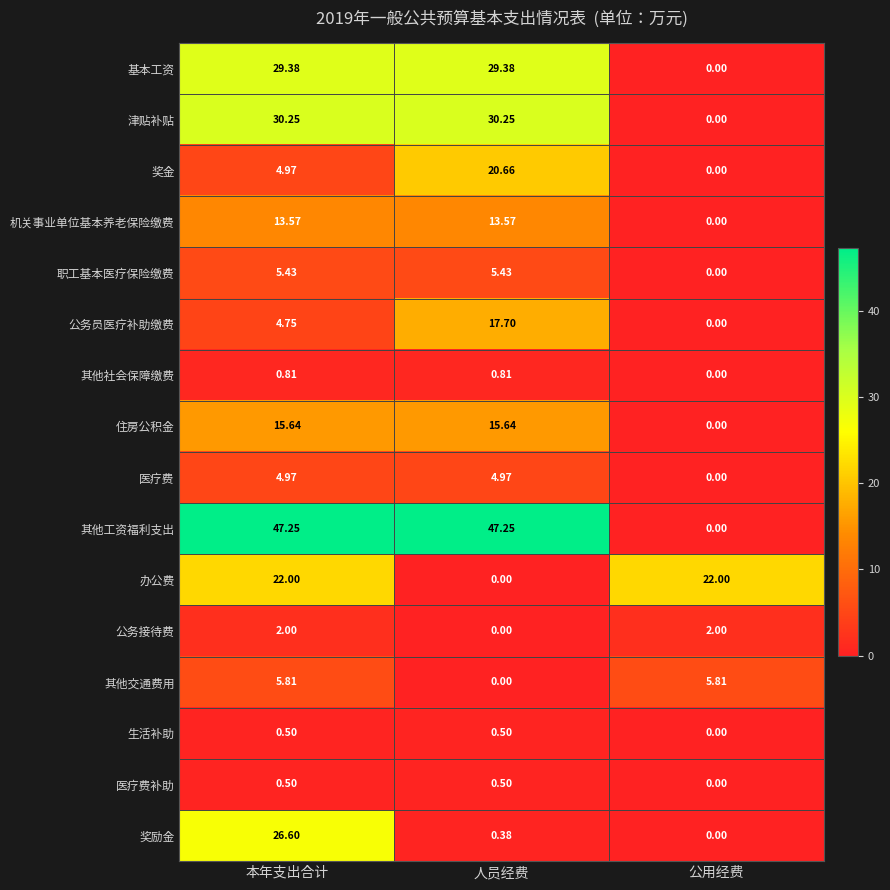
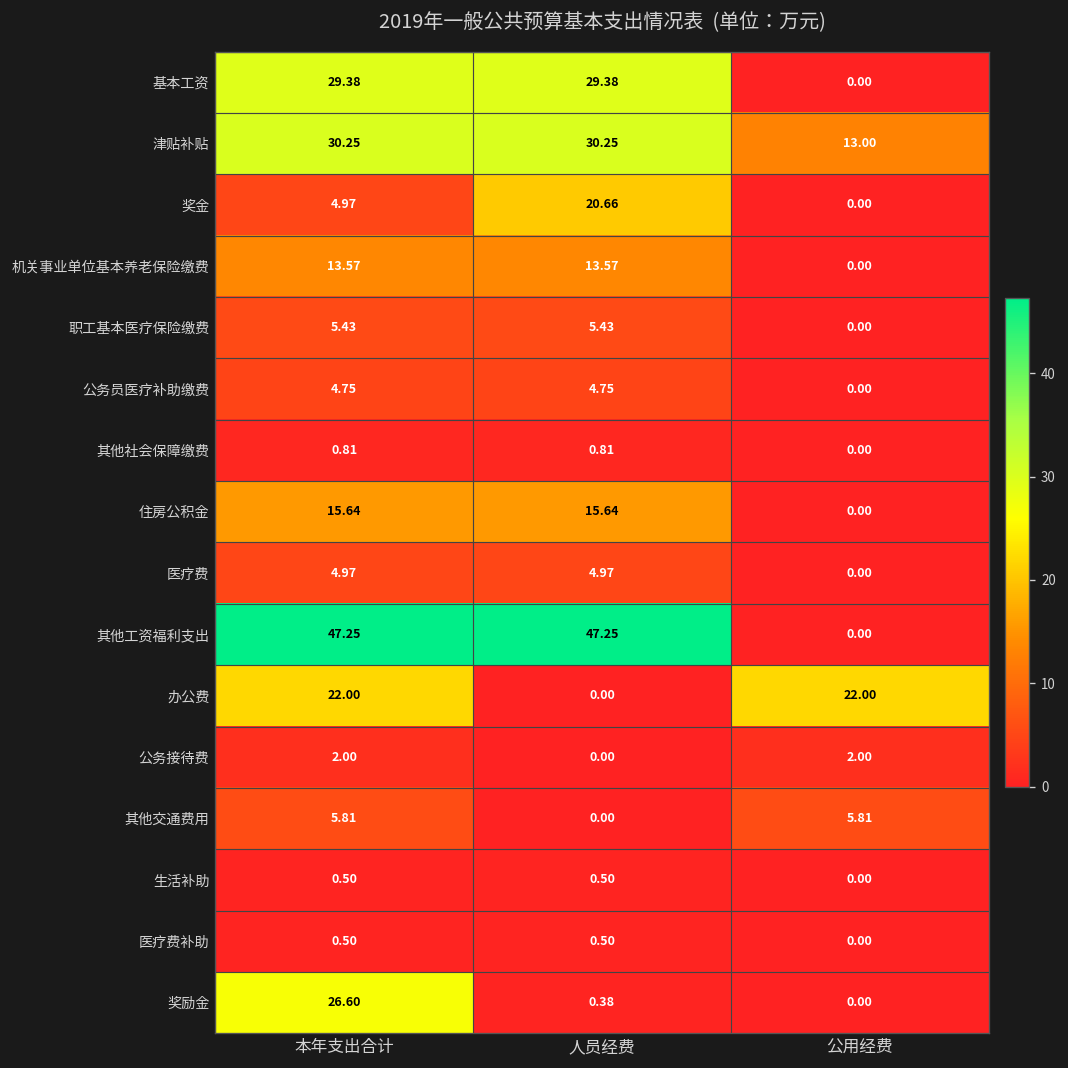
  {
    "基本工资": {
      "本年支出合计": 29.38,
      "人员经费": 29.38,
      "公用经费": 0.00
    },
    "津贴补贴": {
      "本年支出合计": 30.25,
      "人员经费": 30.25,
-     "公用经费": 0.00
+     "公用经费": 13.00
    },
    "奖金": {
      "本年支出合计": 4.97,
      "人员经费": 20.66,
      "公用经费": 0.00
    },
    "机关事业单位基本养老保险缴费": {
      "本年支出合计": 13.57,
      "人员经费": 13.57,
      "公用经费": 0.00
    },
    "职工基本医疗保险缴费": {
      "本年支出合计": 5.43,
      "人员经费": 5.43,
      "公用经费": 0.00
    },
    "公务员医疗补助缴费": {
      "本年支出合计": 4.75,
-     "人员经费": 17.70,
+     "人员经费": 4.75,
      "公用经费": 0.00
    },
    "其他社会保障缴费": {
      "本年支出合计": 0.81,
      "人员经费": 0.81,
      "公用经费": 0.00
    },
    "住房公积金": {
      "本年支出合计": 15.64,
      "人员经费": 15.64,
      "公用经费": 0.00
    },
    "医疗费": {
      "本年支出合计": 4.97,
      "人员经费": 4.97,
      "公用经费": 0.00
    },
    "其他工资福利支出": {
      "本年支出合计": 47.25,
      "人员经费": 47.25,
      "公用经费": 0.00
    },
    "办公费": {
      "本年支出合计": 22.00,
      "人员经费": 0.00,
      "公用经费": 22.00
    },
    "公务接待费": {
      "本年支出合计": 2.00,
      "人员经费": 0.00,
      "公用经费": 2.00
    },
    "其他交通费用": {
      "本年支出合计": 5.81,
      "人员经费": 0.00,
      "公用经费": 5.81
    },
    "生活补助": {
      "本年支出合计": 0.50,
      "人员经费": 0.50,
      "公用经费": 0.00
    },
    "医疗费补助": {
      "本年支出合计": 0.50,
      "人员经费": 0.50,
      "公用经费": 0.00
    },
    "奖励金": {
      "本年支出合计": 26.60,
      "人员经费": 0.38,
      "公用经费": 0.00
    }
  }
